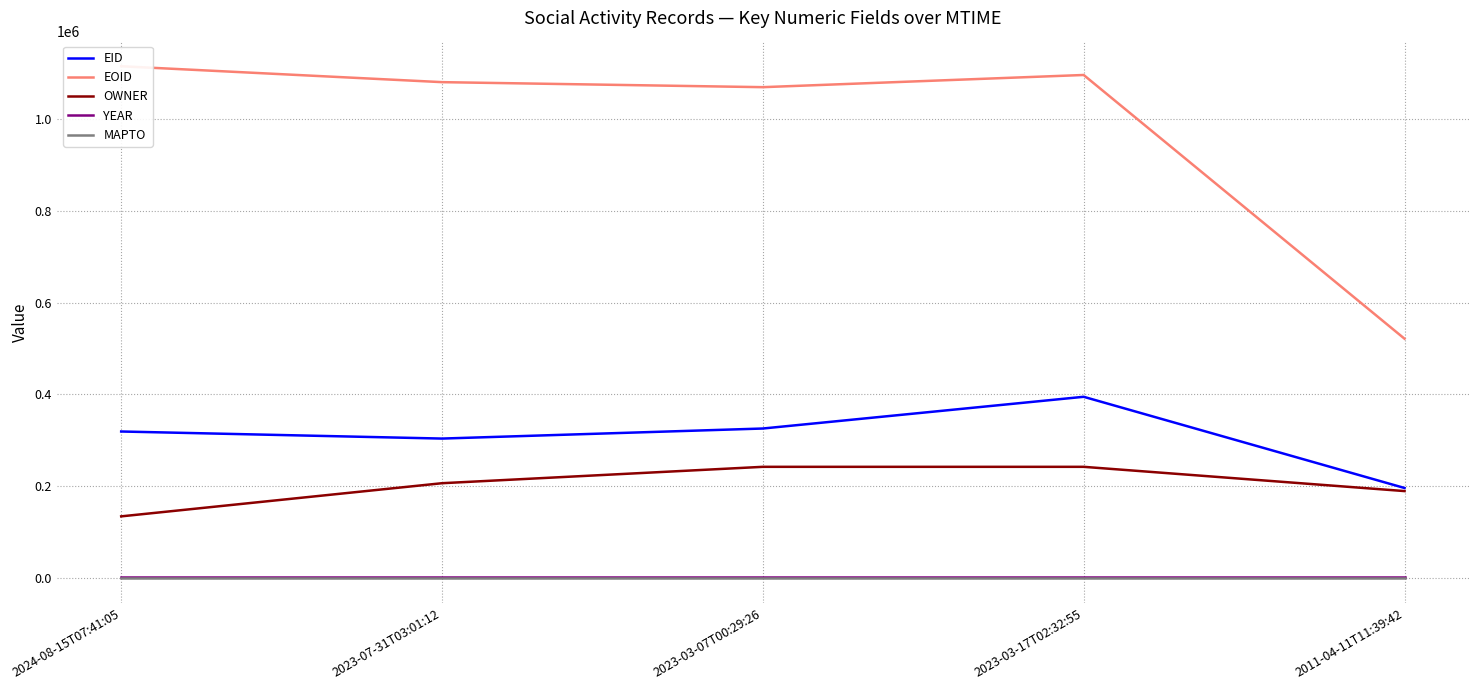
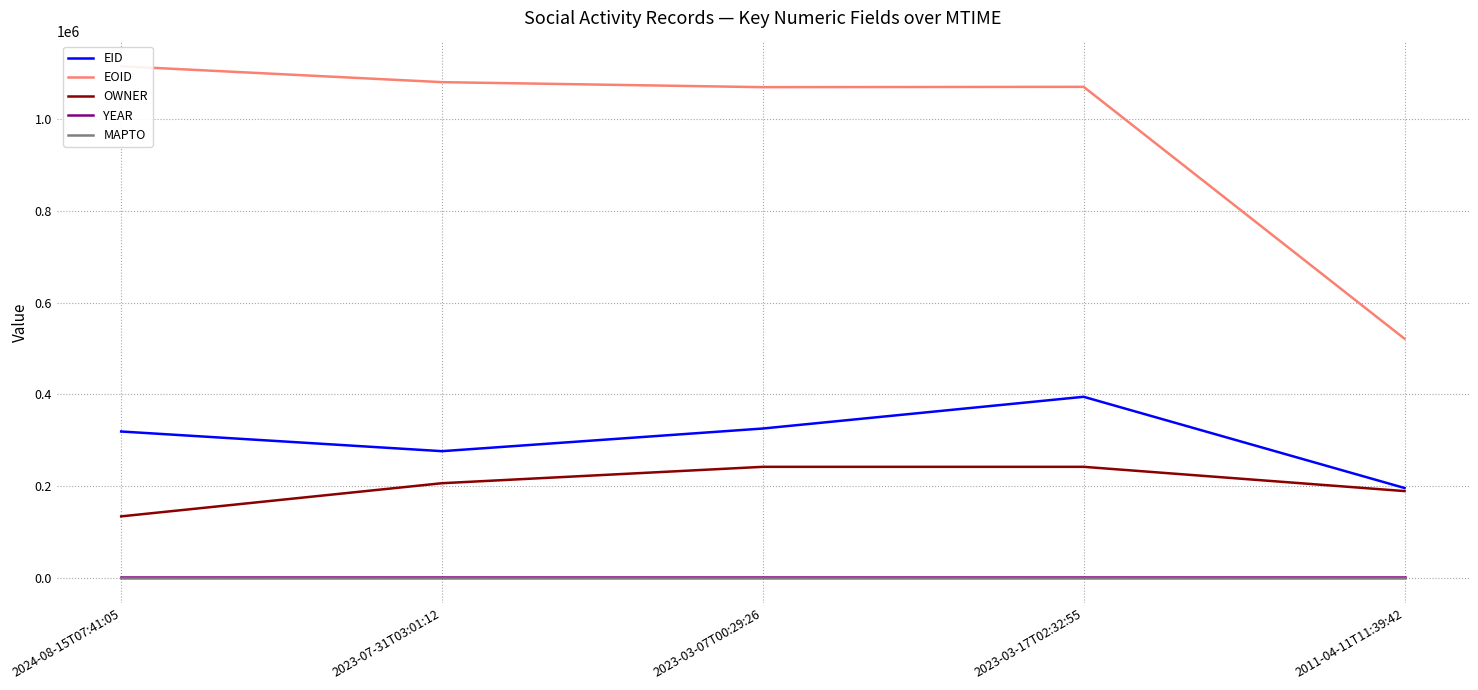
  {
    "EID": {
      "2024-08-15T07:41:05": 320000,
-     "2023-07-31T03:01:12": 300000,
+     "2023-07-31T03:01:12": 280000,
      "2023-03-07T00:29:26": 330000,
      "2023-03-17T02:32:55": 390000,
      "2011-04-11T11:39:42": 200000
    },
    "EOID": {
      "2023-07-31T03:01:12": 1080000,
      "2023-03-07T00:29:26": 1070000,
-     "2023-03-17T02:32:55": 1100000,
+     "2023-03-17T02:32:55": 1070000,
      "2011-04-11T11:39:42": 520000
    },
    "OWNER": {
      "2024-08-15T07:41:05": 130000,
      "2023-07-31T03:01:12": 210000,
      "2023-03-07T00:29:26": 240000,
      "2023-03-17T02:32:55": 240000,
      "2011-04-11T11:39:42": 190000
    }
  }
